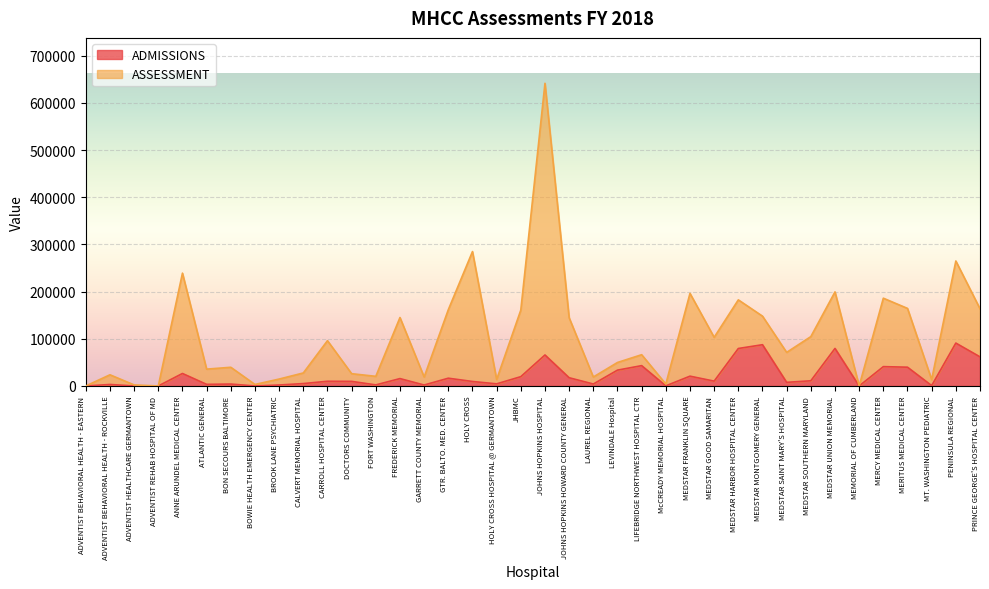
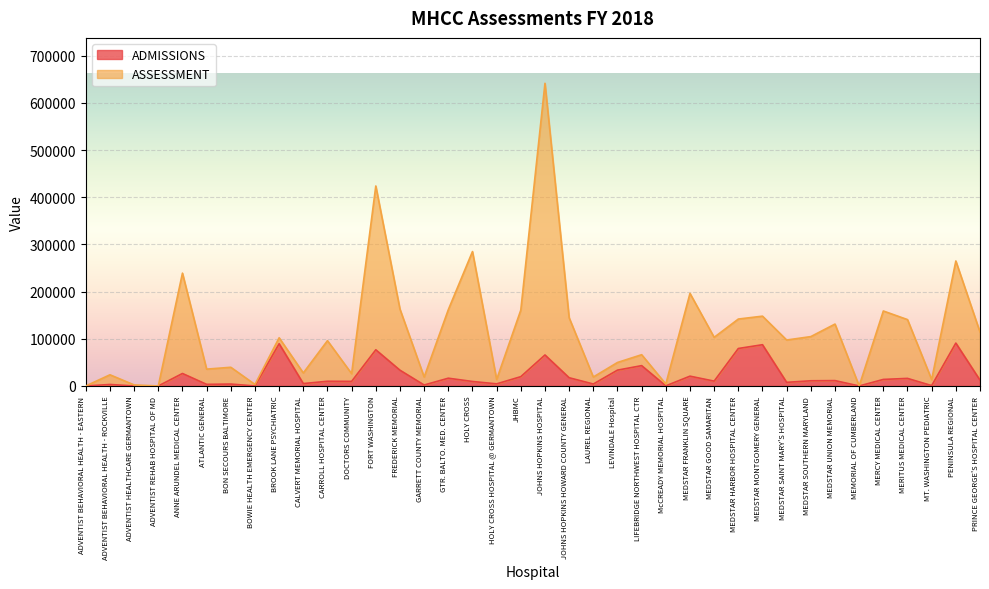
  {
    "ADMISSIONS": {
      "ADVENTIST BEHAVIORAL HEALTH - ROCKVILLE": 0,
      "ANNE ARUNDEL MEDICAL CENTER": 30000,
      "ATLANTIC GENERAL": 0,
      "BON SECOURS BALTIMORE": 0,
-     "BROOK LANE PSYCHIATRIC": 0,
+     "BROOK LANE PSYCHIATRIC": 90000,
      "CALVERT MEMORIAL HOSPITAL": 10000,
      "CARROLL HOSPITAL CENTER": 10000,
      "DOCTORS COMMUNITY": 10000,
-     "FORT WASHINGTON": 0,
-     "FREDERICK MEMORIAL": 20000,
+     "FORT WASHINGTON": 80000,
+     "FREDERICK MEMORIAL": 30000,
      "GARRETT COUNTY MEMORIAL": 0,
      "GTR. BALTO. MED. CENTER": 20000,
      "HOLY CROSS": 10000,
      "HOLY CROSS HOSPITAL @ GERMANTOWN": 0,
      "JHBMC": 20000,
      "JOHNS HOPKINS HOSPITAL": 70000,
      "JOHNS HOPKINS HOWARD COUNTY GENERAL": 20000,
      "LAUREL REGIONAL": 0,
      "LEVINDALE Hospital": 30000,
      "LIFEBRIDGE NORTHWEST HOSPITAL CTR": 40000,
      "MEDSTAR FRANKLIN SQUARE": 20000,
      "MEDSTAR GOOD SAMARITAN": 10000,
      "MEDSTAR HARBOR HOSPITAL CENTER": 80000,
      "MEDSTAR MONTGOMERY GENERAL": 90000,
      "MEDSTAR SAINT MARY'S HOSPITAL": 10000,
      "MEDSTAR SOUTHERN MARYLAND": 10000,
-     "MEDSTAR UNION MEMORIAL": 80000,
-     "MERCY MEDICAL CENTER": 40000,
-     "MERITUS MEDICAL CENTER": 40000,
+     "MEDSTAR UNION MEMORIAL": 10000,
+     "MERCY MEDICAL CENTER": 10000,
+     "MERITUS MEDICAL CENTER": 20000,
      "MT. WASHINGTON PEDIATRIC": 0,
      "PENINSULA REGIONAL": 90000,
-     "PRINCE GEORGE'S HOSPITAL CENTER": 60000
+     "PRINCE GEORGE'S HOSPITAL CENTER": 10000
    },
    "ASSESSMENT": {
      "ADVENTIST BEHAVIORAL HEALTH - ROCKVILLE": 20000,
      "ANNE ARUNDEL MEDICAL CENTER": 210000,
      "ATLANTIC GENERAL": 30000,
      "BON SECOURS BALTIMORE": 40000,
      "BROOK LANE PSYCHIATRIC": 10000,
      "CALVERT MEMORIAL HOSPITAL": 20000,
      "CARROLL HOSPITAL CENTER": 90000,
      "DOCTORS COMMUNITY": 20000,
-     "FORT WASHINGTON": 20000,
+     "FORT WASHINGTON": 350000,
      "FREDERICK MEMORIAL": 130000,
      "GARRETT COUNTY MEMORIAL": 20000,
      "GTR. BALTO. MED. CENTER": 150000,
      "HOLY CROSS": 280000,
      "HOLY CROSS HOSPITAL @ GERMANTOWN": 10000,
      "JHBMC": 140000,
      "JOHNS HOPKINS HOSPITAL": 580000,
      "JOHNS HOPKINS HOWARD COUNTY GENERAL": 130000,
      "LAUREL REGIONAL": 10000,
      "LEVINDALE Hospital": 20000,
      "LIFEBRIDGE NORTHWEST HOSPITAL CTR": 20000,
      "MEDSTAR FRANKLIN SQUARE": 180000,
      "MEDSTAR GOOD SAMARITAN": 90000,
-     "MEDSTAR HARBOR HOSPITAL CENTER": 100000,
+     "MEDSTAR HARBOR HOSPITAL CENTER": 60000,
      "MEDSTAR MONTGOMERY GENERAL": 60000,
-     "MEDSTAR SAINT MARY'S HOSPITAL": 60000,
+     "MEDSTAR SAINT MARY'S HOSPITAL": 90000,
      "MEDSTAR SOUTHERN MARYLAND": 90000,
      "MEDSTAR UNION MEMORIAL": 120000,
      "MERCY MEDICAL CENTER": 150000,
      "MERITUS MEDICAL CENTER": 120000,
      "MT. WASHINGTON PEDIATRIC": 10000,
      "PENINSULA REGIONAL": 170000,
      "PRINCE GEORGE'S HOSPITAL CENTER": 100000
    }
  }
